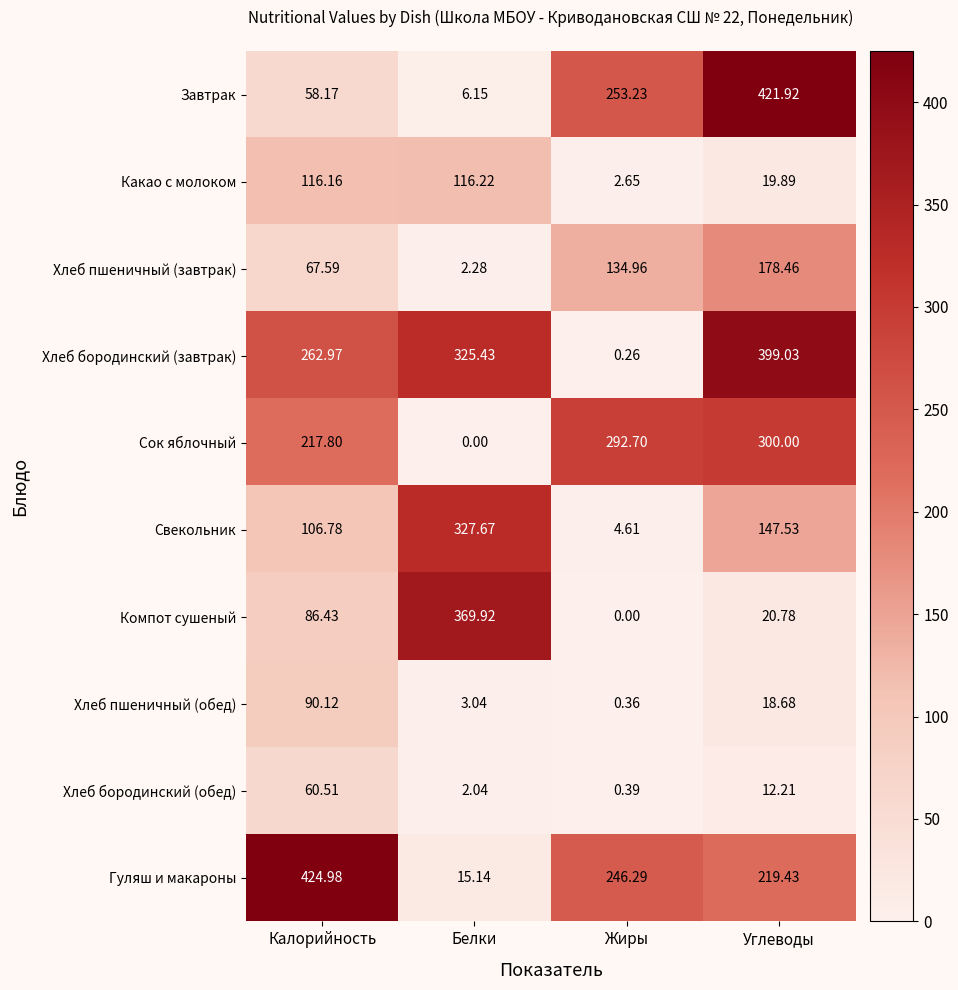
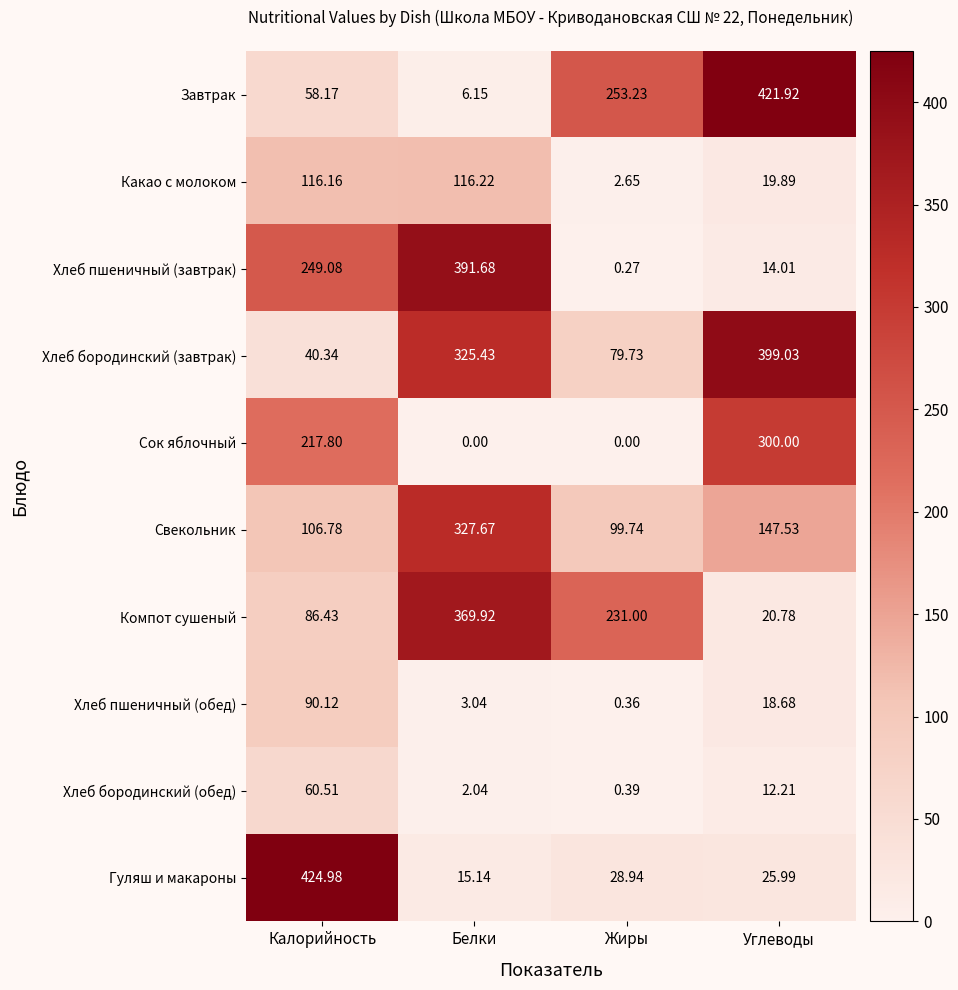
  {
    "Завтрак": {
      "Калорийность": 58.17,
      "Белки": 6.15,
      "Жиры": 253.23,
      "Углеводы": 421.92
    },
    "Какао с молоком": {
      "Калорийность": 116.16,
      "Белки": 116.22,
      "Жиры": 2.65,
      "Углеводы": 19.89
    },
    "Хлеб пшеничный (завтрак)": {
-     "Калорийность": 67.59,
-     "Белки": 2.28,
-     "Жиры": 134.96,
-     "Углеводы": 178.46
+     "Калорийность": 249.08,
+     "Белки": 391.68,
+     "Жиры": 0.27,
+     "Углеводы": 14.01
    },
    "Хлеб бородинский (завтрак)": {
-     "Калорийность": 262.97,
+     "Калорийность": 40.34,
      "Белки": 325.43,
-     "Жиры": 0.26,
+     "Жиры": 79.73,
      "Углеводы": 399.03
    },
    "Сок яблочный": {
      "Калорийность": 217.80,
      "Белки": 0.00,
-     "Жиры": 292.70,
+     "Жиры": 0.00,
      "Углеводы": 300.00
    },
    "Свекольник": {
      "Калорийность": 106.78,
      "Белки": 327.67,
-     "Жиры": 4.61,
+     "Жиры": 99.74,
      "Углеводы": 147.53
    },
    "Компот сушеный": {
      "Калорийность": 86.43,
      "Белки": 369.92,
-     "Жиры": 0.00,
+     "Жиры": 231.00,
      "Углеводы": 20.78
    },
    "Хлеб пшеничный (обед)": {
      "Калорийность": 90.12,
      "Белки": 3.04,
      "Жиры": 0.36,
      "Углеводы": 18.68
    },
    "Хлеб бородинский (обед)": {
      "Калорийность": 60.51,
      "Белки": 2.04,
      "Жиры": 0.39,
      "Углеводы": 12.21
    },
    "Гуляш и макароны": {
      "Калорийность": 424.98,
      "Белки": 15.14,
-     "Жиры": 246.29,
-     "Углеводы": 219.43
+     "Жиры": 28.94,
+     "Углеводы": 25.99
    }
  }
